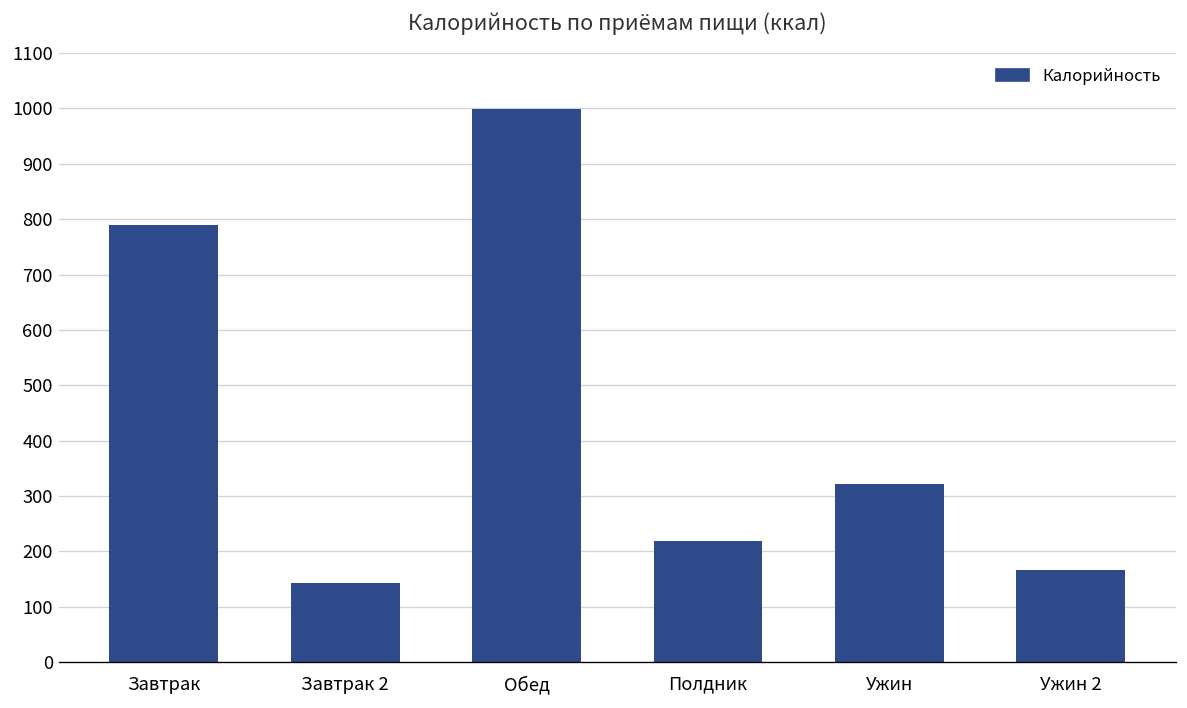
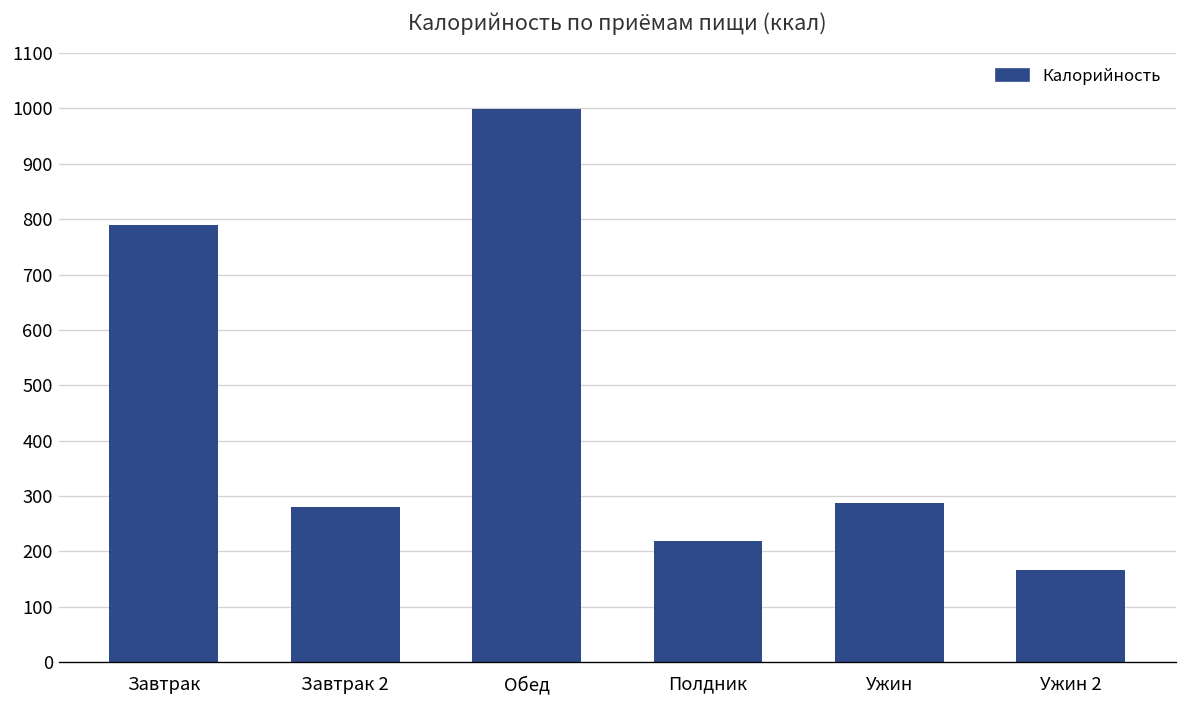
  {
    "Завтрак": 790,
-   "Завтрак 2": 140,
+   "Завтрак 2": 280,
    "Обед": 1000,
    "Полдник": 220,
-   "Ужин": 320,
+   "Ужин": 290,
    "Ужин 2": 170
  }
